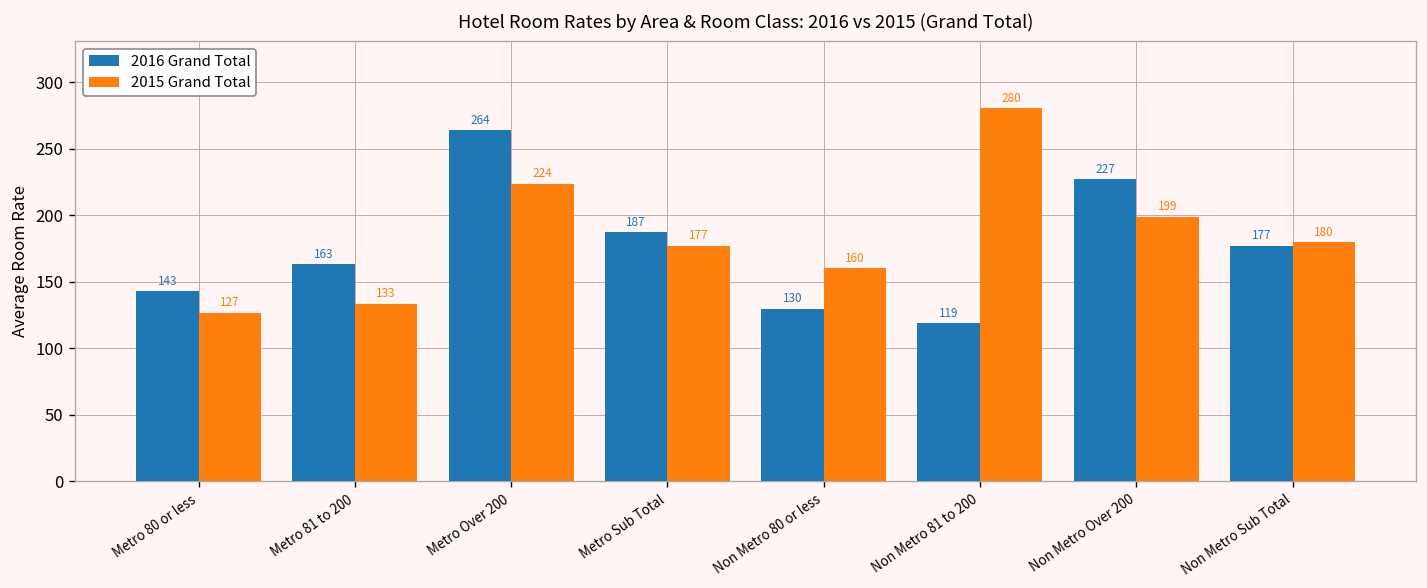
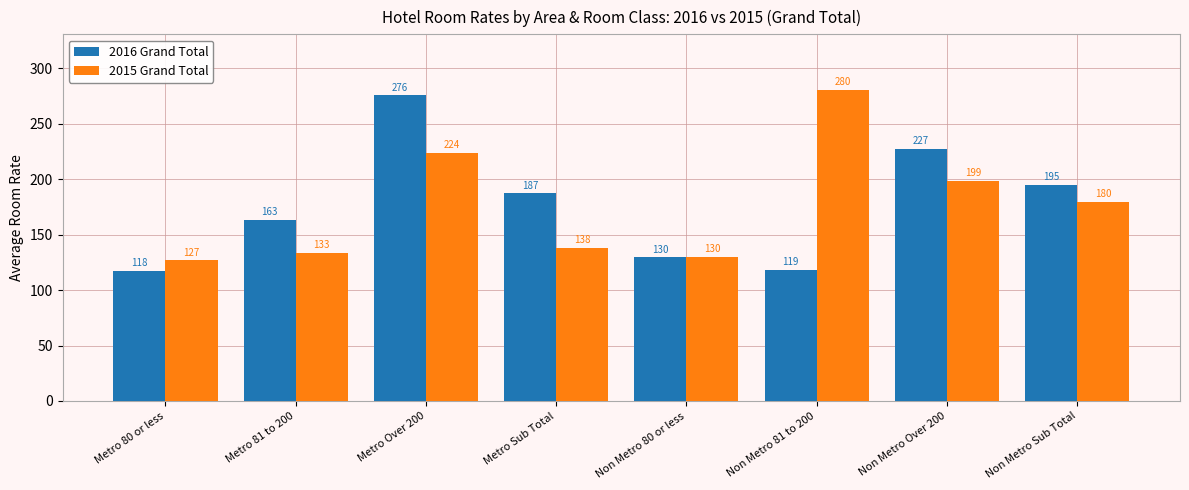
  {
    "2016 Grand Total": {
-     "Metro 80 or less": 143,
+     "Metro 80 or less": 118,
      "Metro 81 to 200": 163,
-     "Metro Over 200": 264,
+     "Metro Over 200": 276,
      "Metro Sub Total": 187,
      "Non Metro 80 or less": 130,
      "Non Metro 81 to 200": 119,
      "Non Metro Over 200": 227,
-     "Non Metro Sub Total": 177
+     "Non Metro Sub Total": 195
    },
    "2015 Grand Total": {
      "Metro 80 or less": 127,
      "Metro 81 to 200": 133,
      "Metro Over 200": 224,
-     "Metro Sub Total": 177,
-     "Non Metro 80 or less": 160,
+     "Metro Sub Total": 138,
+     "Non Metro 80 or less": 130,
      "Non Metro 81 to 200": 280,
      "Non Metro Over 200": 199,
      "Non Metro Sub Total": 180
    }
  }
